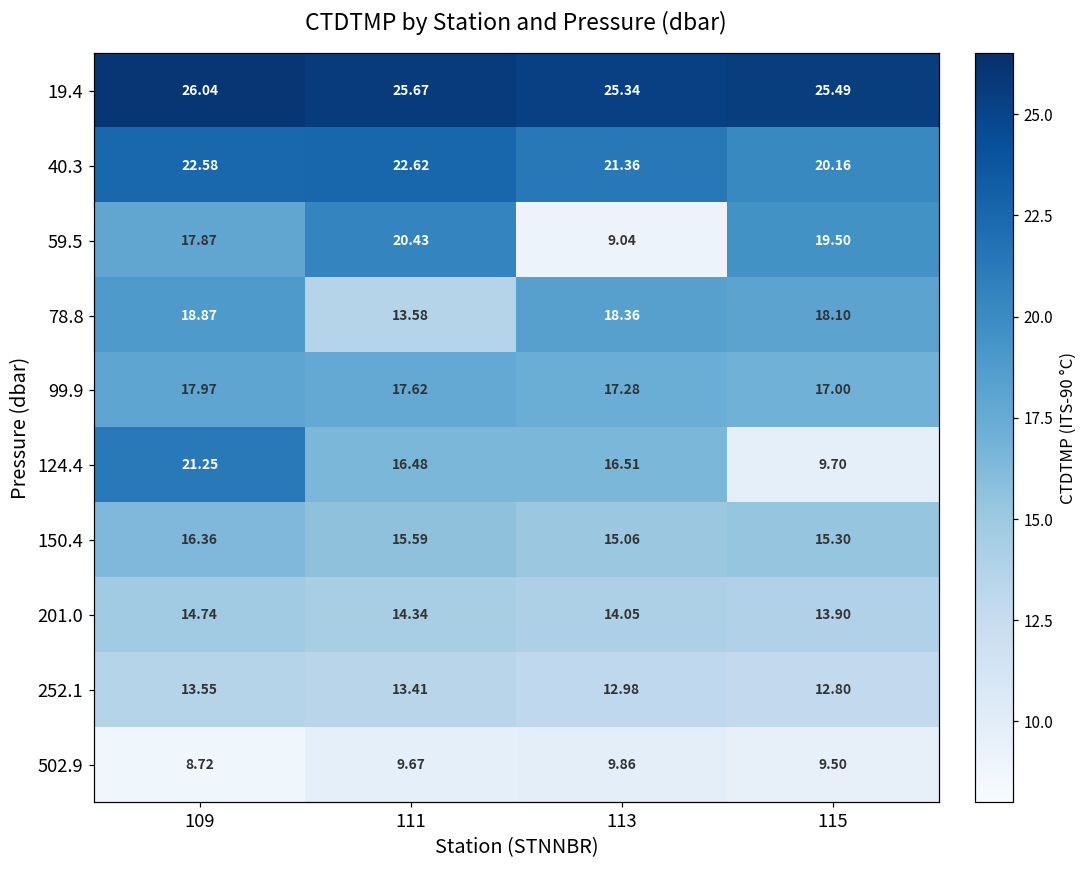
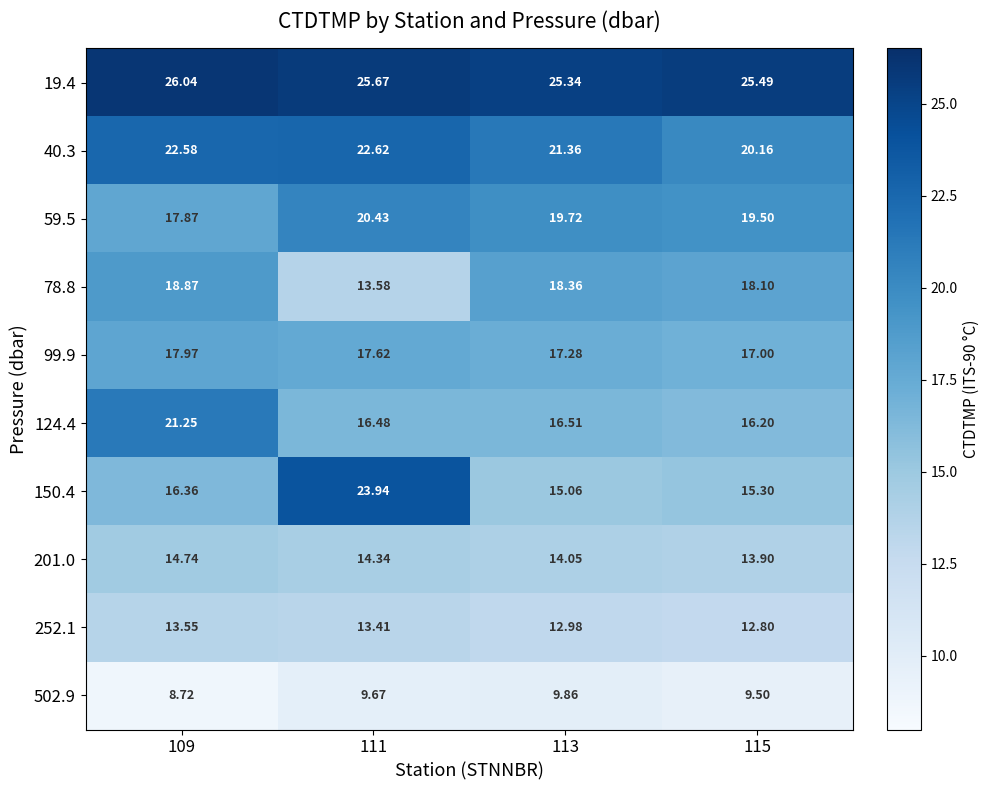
  {
    "19.4": {
      "109": 26.04,
      "111": 25.67,
      "113": 25.34,
      "115": 25.49
    },
    "40.3": {
      "109": 22.58,
      "111": 22.62,
      "113": 21.36,
      "115": 20.16
    },
    "59.5": {
      "109": 17.87,
      "111": 20.43,
-     "113": 9.04,
+     "113": 19.72,
      "115": 19.50
    },
    "78.8": {
      "109": 18.87,
      "111": 13.58,
      "113": 18.36,
      "115": 18.10
    },
    "99.9": {
      "109": 17.97,
      "111": 17.62,
      "113": 17.28,
      "115": 17.00
    },
    "124.4": {
      "109": 21.25,
      "111": 16.48,
      "113": 16.51,
-     "115": 9.70
+     "115": 16.20
    },
    "150.4": {
      "109": 16.36,
-     "111": 15.59,
+     "111": 23.94,
      "113": 15.06,
      "115": 15.30
    },
    "201.0": {
      "109": 14.74,
      "111": 14.34,
      "113": 14.05,
      "115": 13.90
    },
    "252.1": {
      "109": 13.55,
      "111": 13.41,
      "113": 12.98,
      "115": 12.80
    },
    "502.9": {
      "109": 8.72,
      "111": 9.67,
      "113": 9.86,
      "115": 9.50
    }
  }
